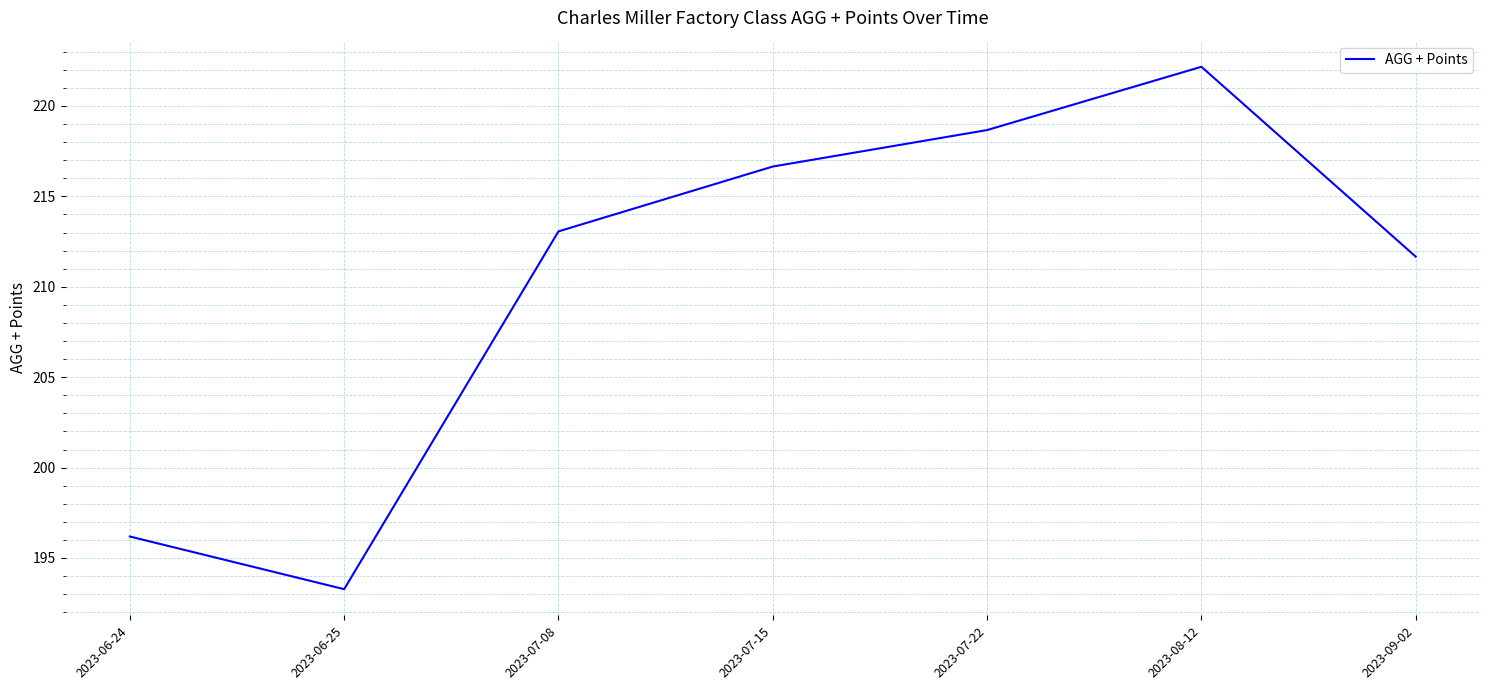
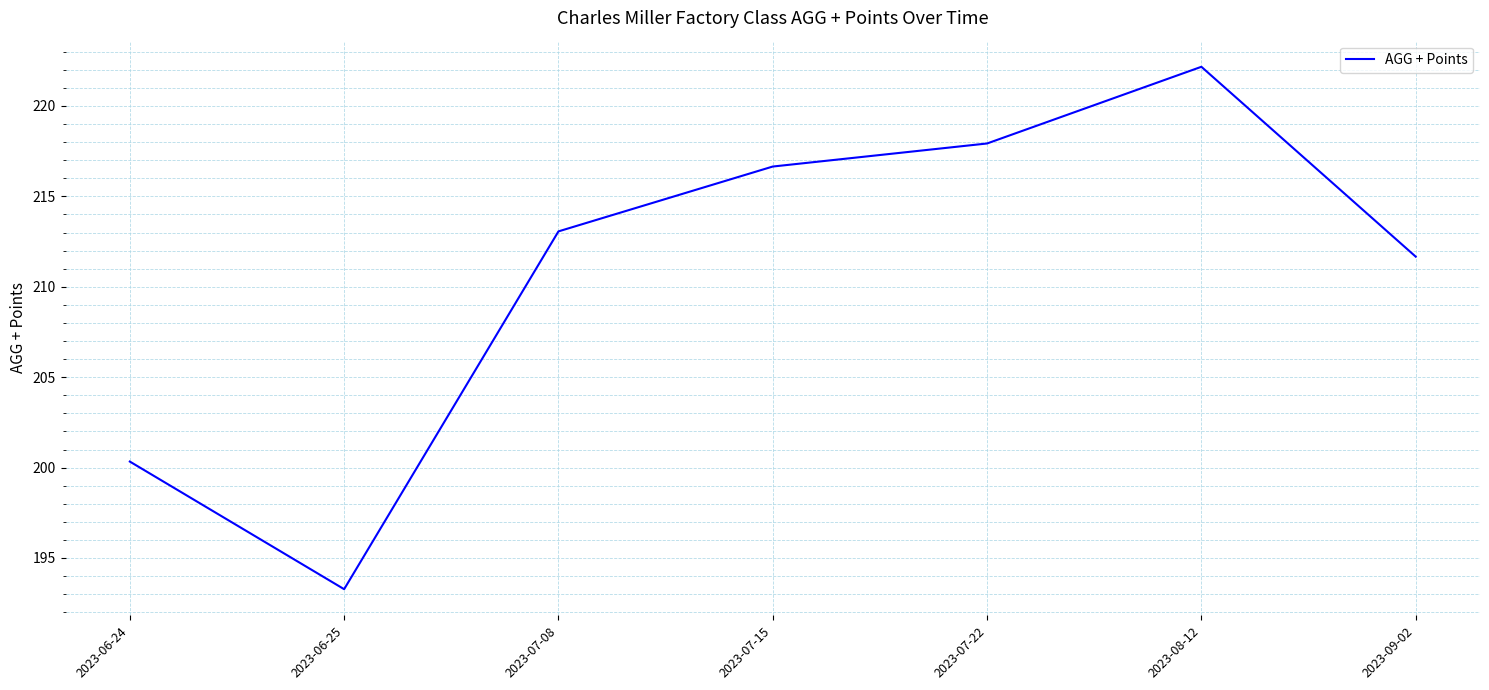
  {
-   "2023-06-24": 196.2,
+   "2023-06-24": 200.3,
    "2023-06-25": 193.3,
    "2023-07-08": 213.1,
    "2023-07-15": 216.7,
-   "2023-07-22": 218.7,
+   "2023-07-22": 217.9,
    "2023-08-12": 222.2,
    "2023-09-02": 211.7
  }
